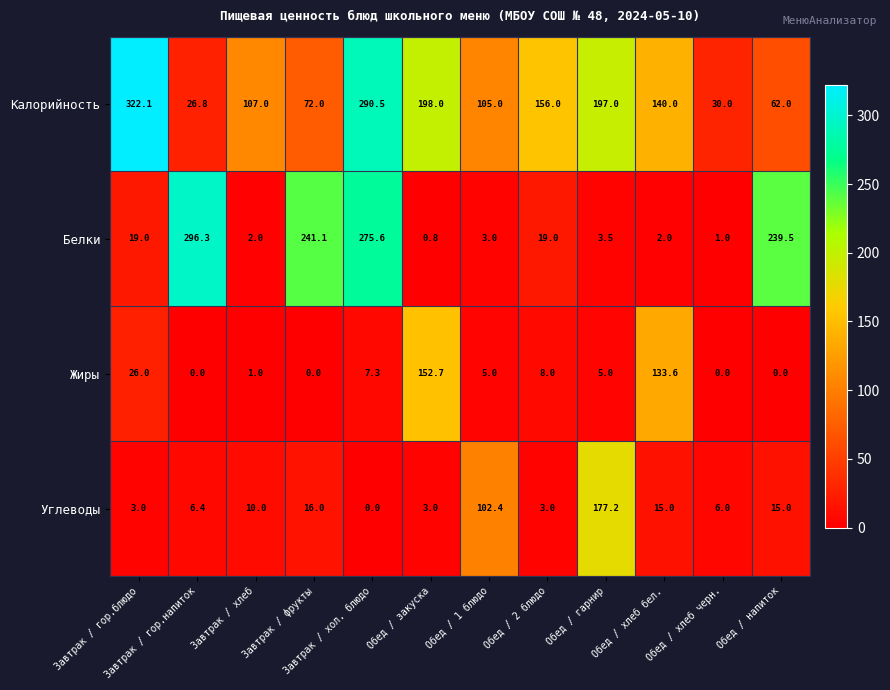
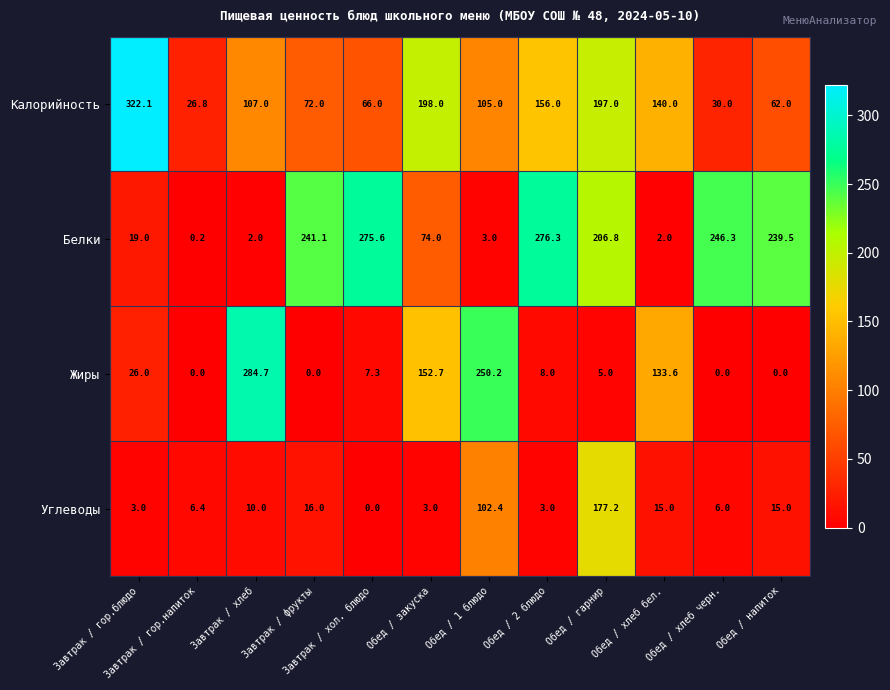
  {
    "Калорийность": {
      "Завтрак / гор.блюдо": 322.1,
      "Завтрак / гор.напиток": 26.8,
      "Завтрак / хлеб": 107.0,
      "Завтрак / фрукты": 72.0,
-     "Завтрак / хол. блюдо": 290.5,
+     "Завтрак / хол. блюдо": 66.0,
      "Обед / закуска": 198.0,
      "Обед / 1 блюдо": 105.0,
      "Обед / 2 блюдо": 156.0,
      "Обед / гарнир": 197.0,
      "Обед / хлеб бел.": 140.0,
      "Обед / хлеб черн.": 30.0,
      "Обед / напиток": 62.0
    },
    "Белки": {
      "Завтрак / гор.блюдо": 19.0,
-     "Завтрак / гор.напиток": 296.3,
+     "Завтрак / гор.напиток": 0.2,
      "Завтрак / хлеб": 2.0,
      "Завтрак / фрукты": 241.1,
      "Завтрак / хол. блюдо": 275.6,
-     "Обед / закуска": 0.8,
+     "Обед / закуска": 74.0,
      "Обед / 1 блюдо": 3.0,
-     "Обед / 2 блюдо": 19.0,
-     "Обед / гарнир": 3.5,
+     "Обед / 2 блюдо": 276.3,
+     "Обед / гарнир": 206.8,
      "Обед / хлеб бел.": 2.0,
-     "Обед / хлеб черн.": 1.0,
+     "Обед / хлеб черн.": 246.3,
      "Обед / напиток": 239.5
    },
    "Жиры": {
      "Завтрак / гор.блюдо": 26.0,
      "Завтрак / гор.напиток": 0.0,
-     "Завтрак / хлеб": 1.0,
+     "Завтрак / хлеб": 284.7,
      "Завтрак / фрукты": 0.0,
      "Завтрак / хол. блюдо": 7.3,
      "Обед / закуска": 152.7,
-     "Обед / 1 блюдо": 5.0,
+     "Обед / 1 блюдо": 250.2,
      "Обед / 2 блюдо": 8.0,
      "Обед / гарнир": 5.0,
      "Обед / хлеб бел.": 133.6,
      "Обед / хлеб черн.": 0.0,
      "Обед / напиток": 0.0
    },
    "Углеводы": {
      "Завтрак / гор.блюдо": 3.0,
      "Завтрак / гор.напиток": 6.4,
      "Завтрак / хлеб": 10.0,
      "Завтрак / фрукты": 16.0,
      "Завтрак / хол. блюдо": 0.0,
      "Обед / закуска": 3.0,
      "Обед / 1 блюдо": 102.4,
      "Обед / 2 блюдо": 3.0,
      "Обед / гарнир": 177.2,
      "Обед / хлеб бел.": 15.0,
      "Обед / хлеб черн.": 6.0,
      "Обед / напиток": 15.0
    }
  }
